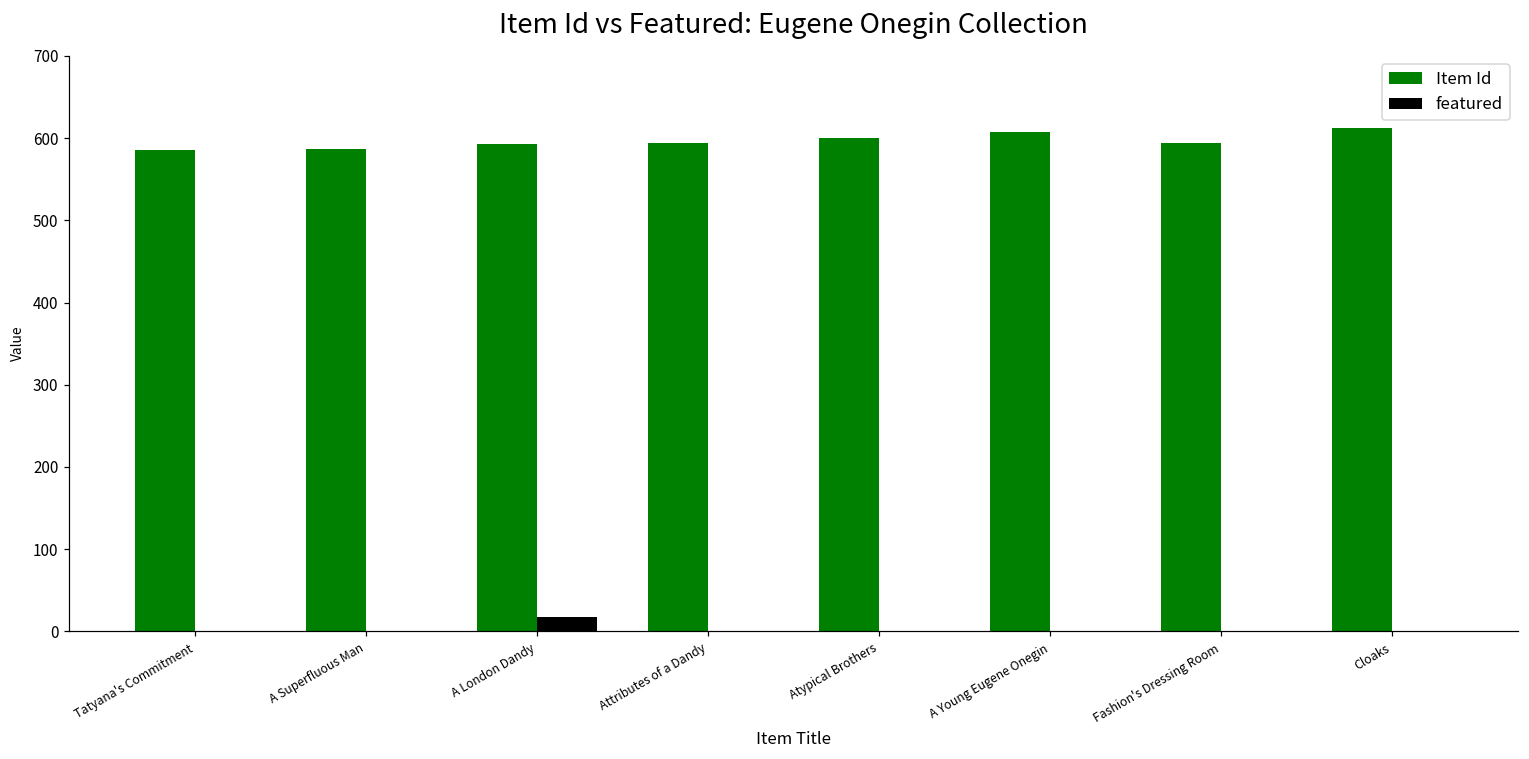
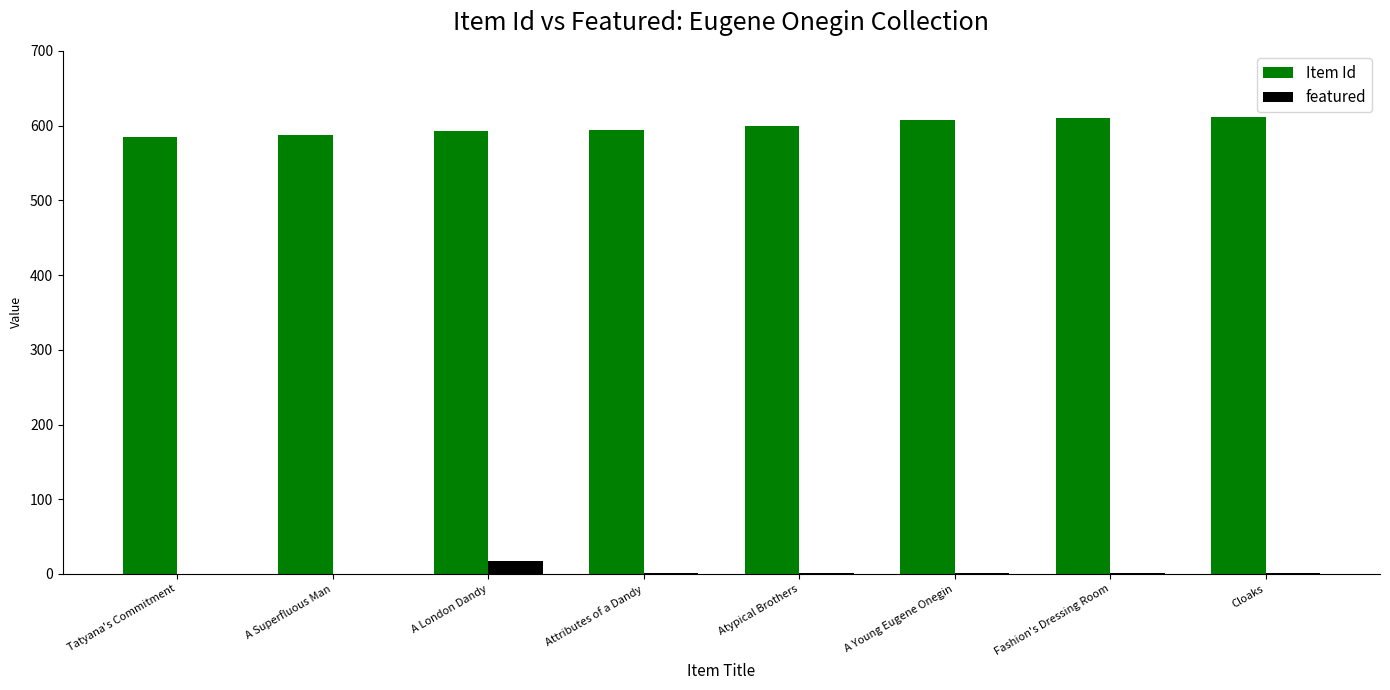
  {
    "Item Id": {
      "Tatyana's Commitment": 590,
      "A Superfluous Man": 590,
      "A London Dandy": 590,
      "Attributes of a Dandy": 590,
      "Atypical Brothers": 600,
      "A Young Eugene Onegin": 610,
-     "Fashion's Dressing Room": 590,
+     "Fashion's Dressing Room": 610,
      "Cloaks": 610
    },
    "featured": {
      "Tatyana's Commitment": 0,
      "A Superfluous Man": 0,
      "A London Dandy": 20
    }
  }
